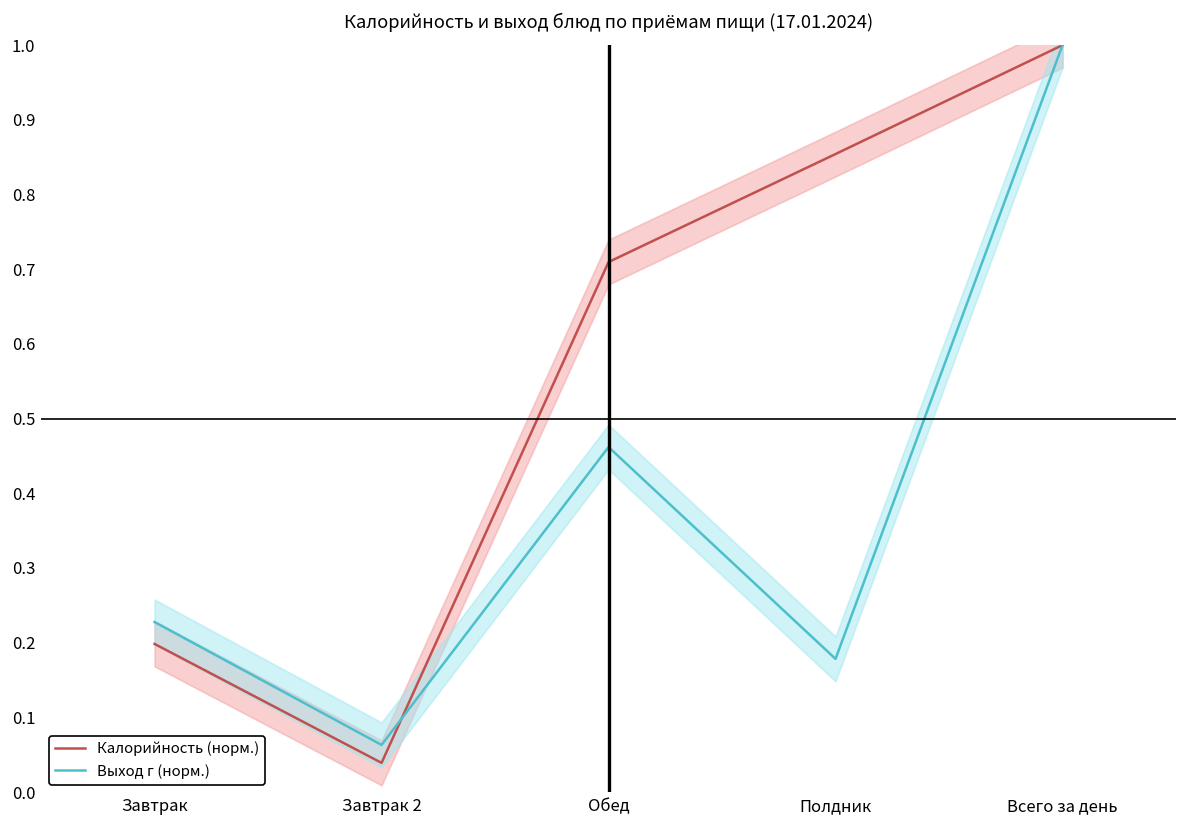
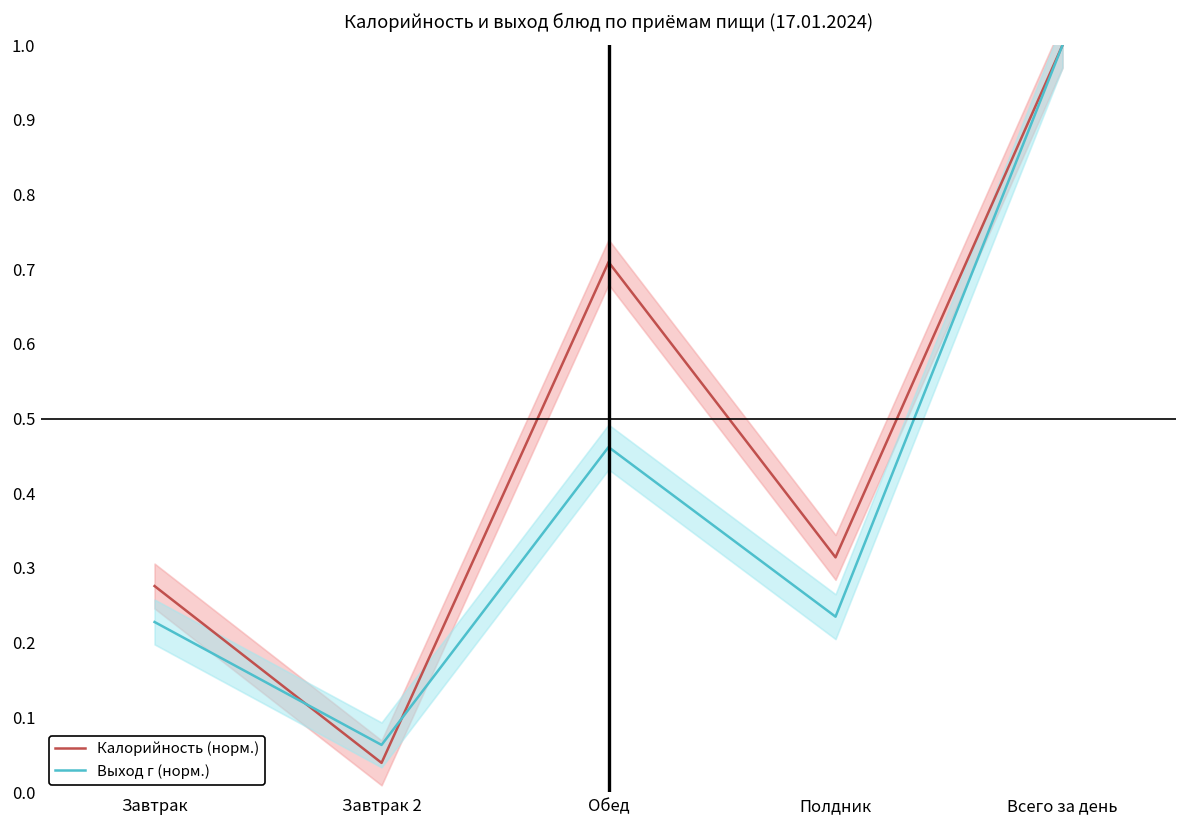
  {
    "Калорийность (норм.)": {
-     "Завтрак": 0.20,
+     "Завтрак": 0.28,
      "Завтрак 2": 0.04,
      "Обед": 0.71,
-     "Полдник": 0.85
+     "Полдник": 0.31
    },
    "Выход г (норм.)": {
      "Завтрак 2": 0.06,
      "Обед": 0.46,
-     "Полдник": 0.18
+     "Полдник": 0.23
    }
  }
